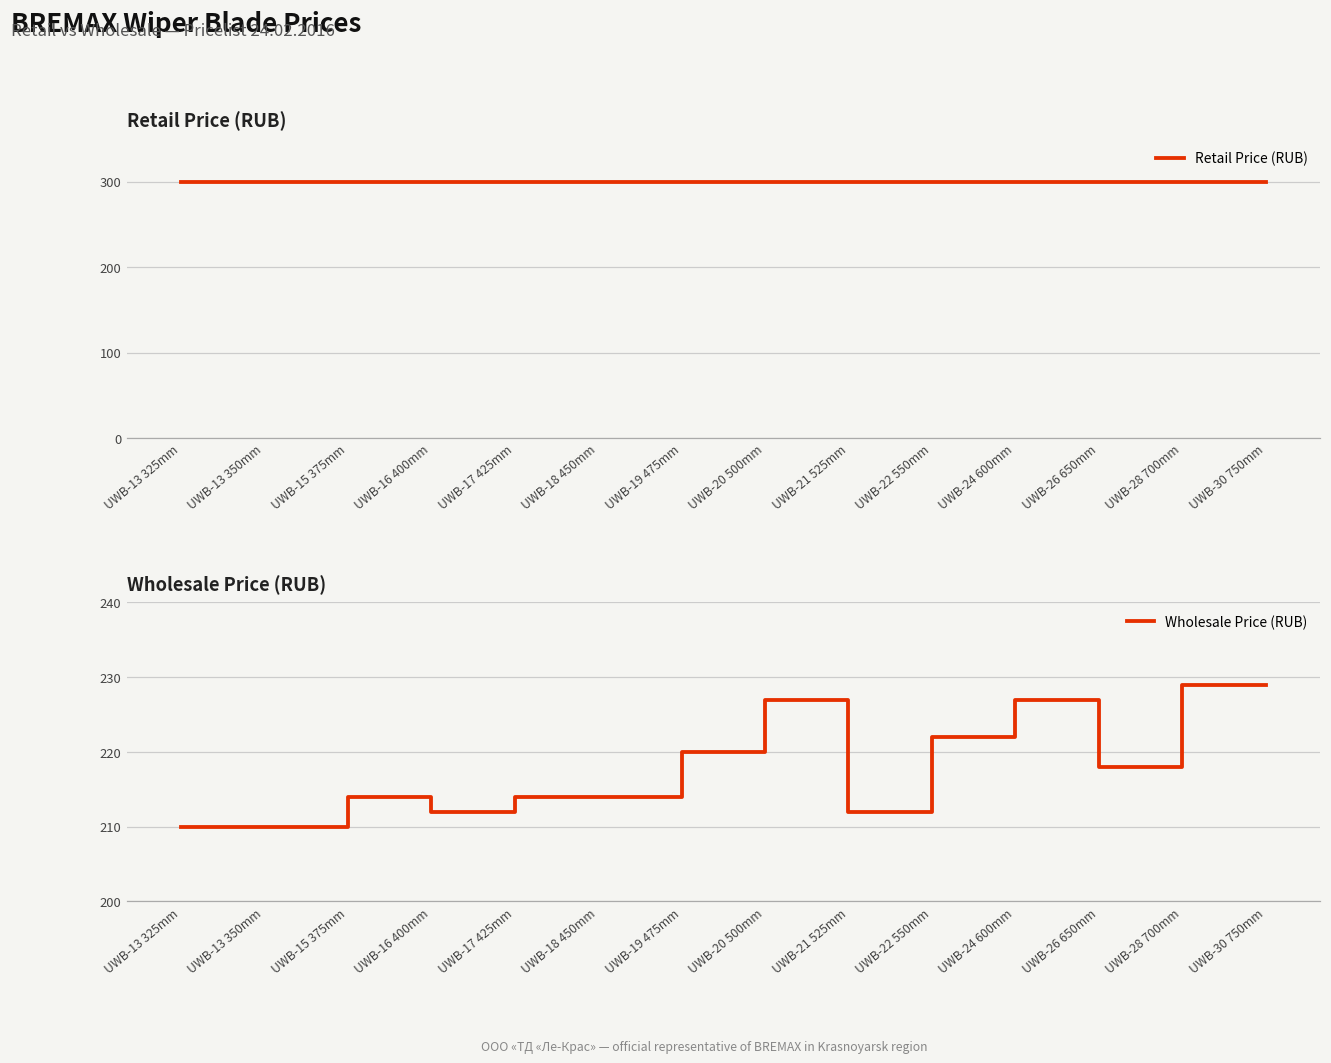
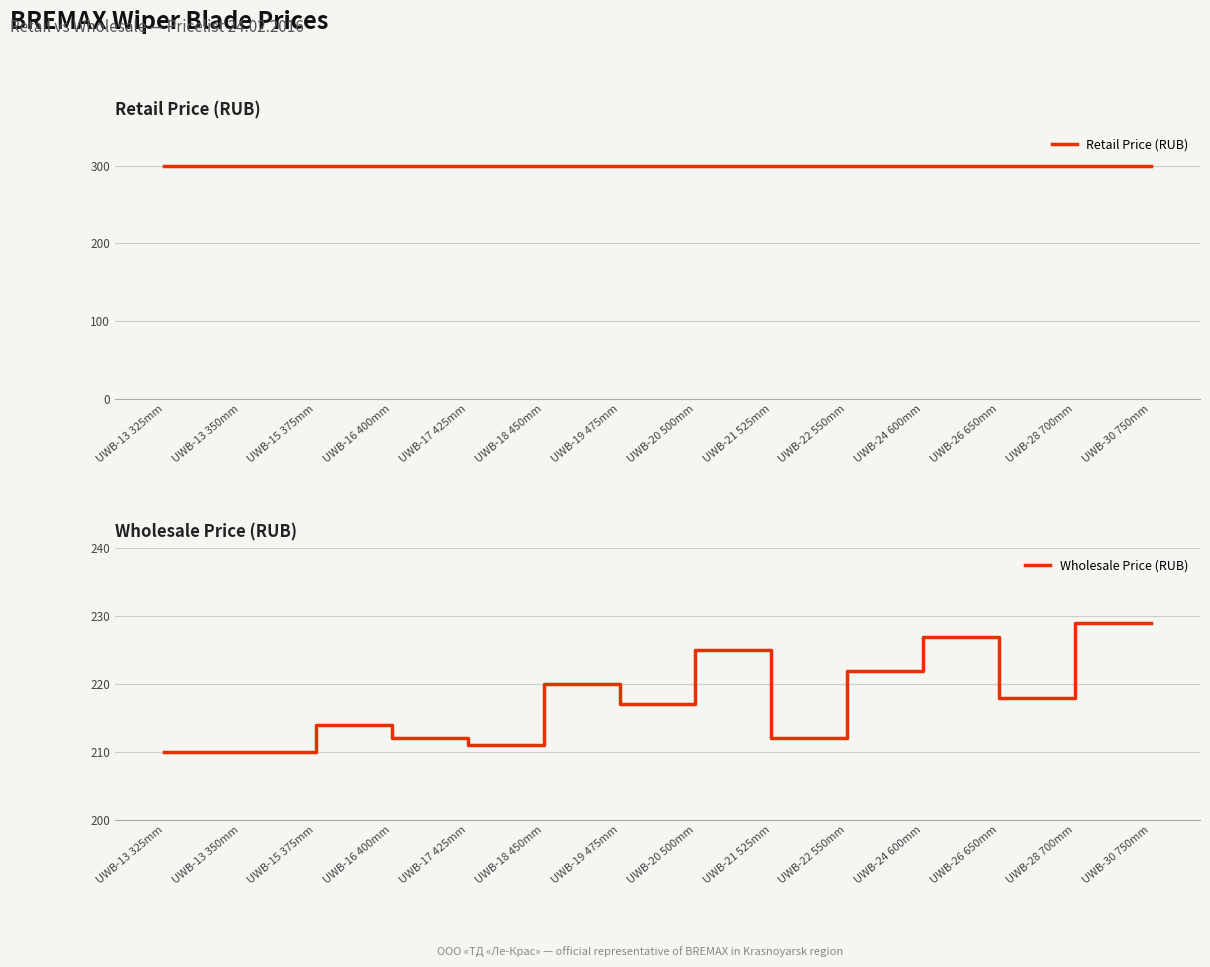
  {
    "Retail Price (RUB)": {
      "UWB-13 325mm": 300,
      "UWB-13 350mm": 300,
      "UWB-15 375mm": 300,
      "UWB-16 400mm": 300,
      "UWB-17 425mm": 300,
      "UWB-18 450mm": 300,
      "UWB-19 475mm": 300,
      "UWB-20 500mm": 300,
      "UWB-21 525mm": 300,
      "UWB-22 550mm": 300,
      "UWB-24 600mm": 300,
      "UWB-26 650mm": 300,
      "UWB-28 700mm": 300,
      "UWB-30 750mm": 300
    },
    "Wholesale Price (RUB)": {
      "UWB-13 325mm": 210,
      "UWB-13 350mm": 210,
      "UWB-15 375mm": 214,
      "UWB-16 400mm": 212,
-     "UWB-17 425mm": 214,
-     "UWB-18 450mm": 214,
-     "UWB-19 475mm": 220,
-     "UWB-20 500mm": 227,
+     "UWB-17 425mm": 211,
+     "UWB-18 450mm": 220,
+     "UWB-19 475mm": 217,
+     "UWB-20 500mm": 225,
      "UWB-21 525mm": 212,
      "UWB-22 550mm": 222,
      "UWB-24 600mm": 227,
      "UWB-26 650mm": 218,
      "UWB-28 700mm": 229,
      "UWB-30 750mm": 229
    }
  }
